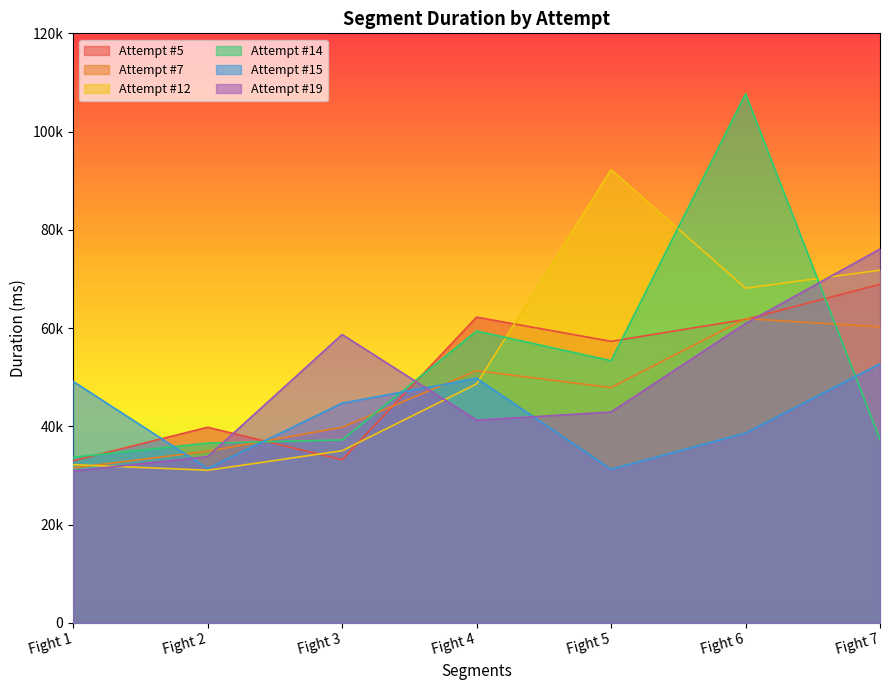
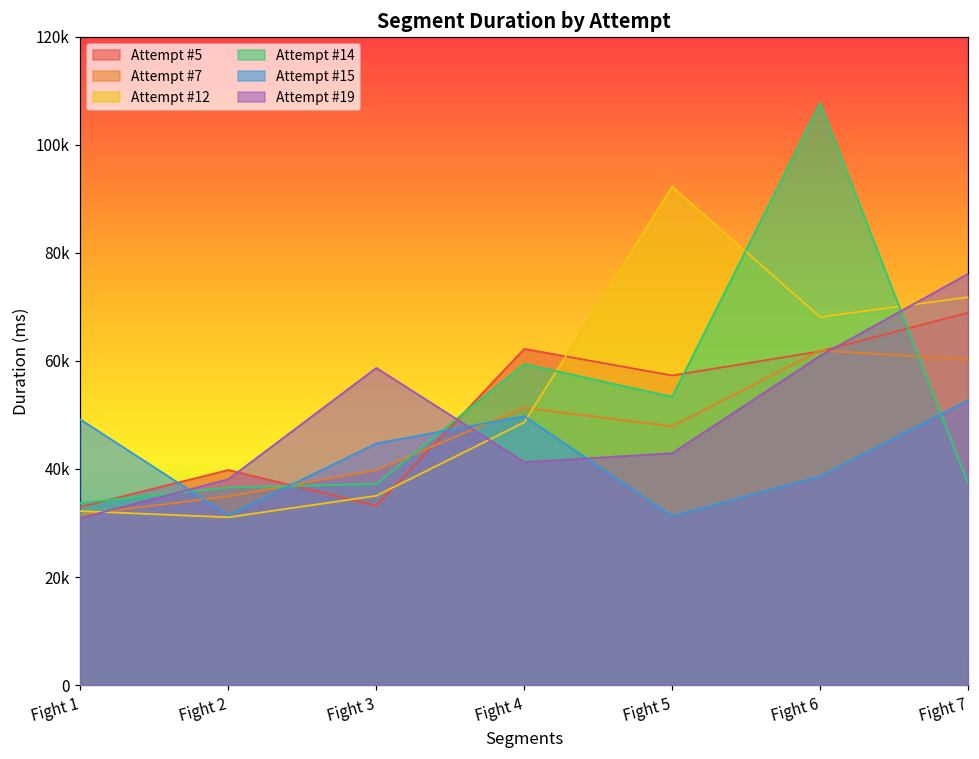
  {
    "Attempt #12": {
      "Fight 1": 32000,
      "Fight 3": 35000,
      "Fight 4": 49000,
      "Fight 5": 92000,
      "Fight 6": 68000,
      "Fight 7": 72000
    },
    "Attempt #14": {
      "Fight 1": 34000,
      "Fight 2": 37000,
      "Fight 3": 37000,
      "Fight 4": 59000,
      "Fight 5": 53000,
      "Fight 6": 108000,
      "Fight 7": 37000
    },
    "Attempt #15": {
      "Fight 1": 49000,
      "Fight 3": 45000,
      "Fight 4": 50000,
      "Fight 5": 31000,
      "Fight 6": 39000,
      "Fight 7": 53000
    },
    "Attempt #19": {
      "Fight 1": 31000,
-     "Fight 2": 34000,
+     "Fight 2": 38000,
      "Fight 3": 59000,
      "Fight 4": 41000,
      "Fight 5": 43000,
      "Fight 6": 61000,
      "Fight 7": 76000
    }
  }
